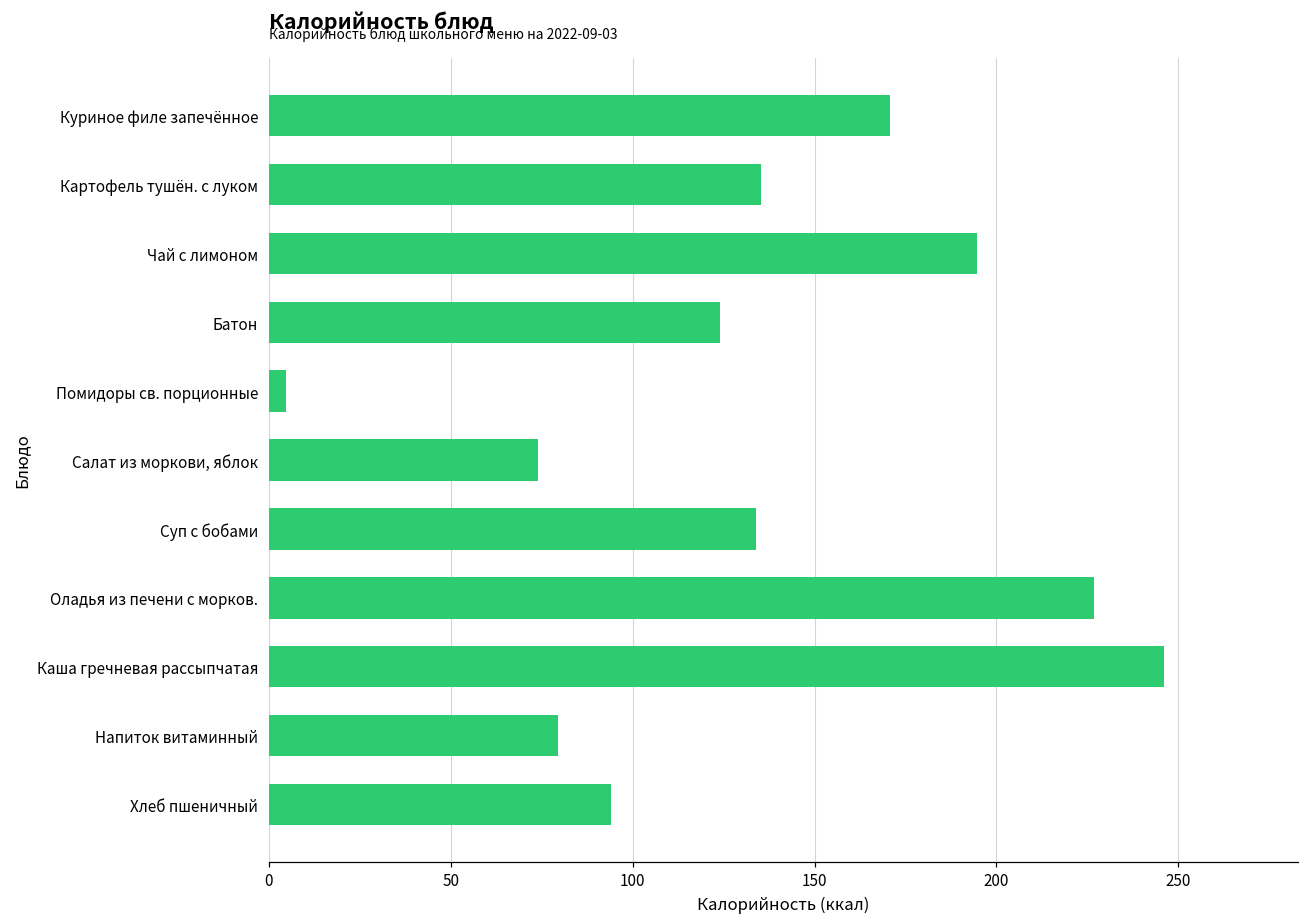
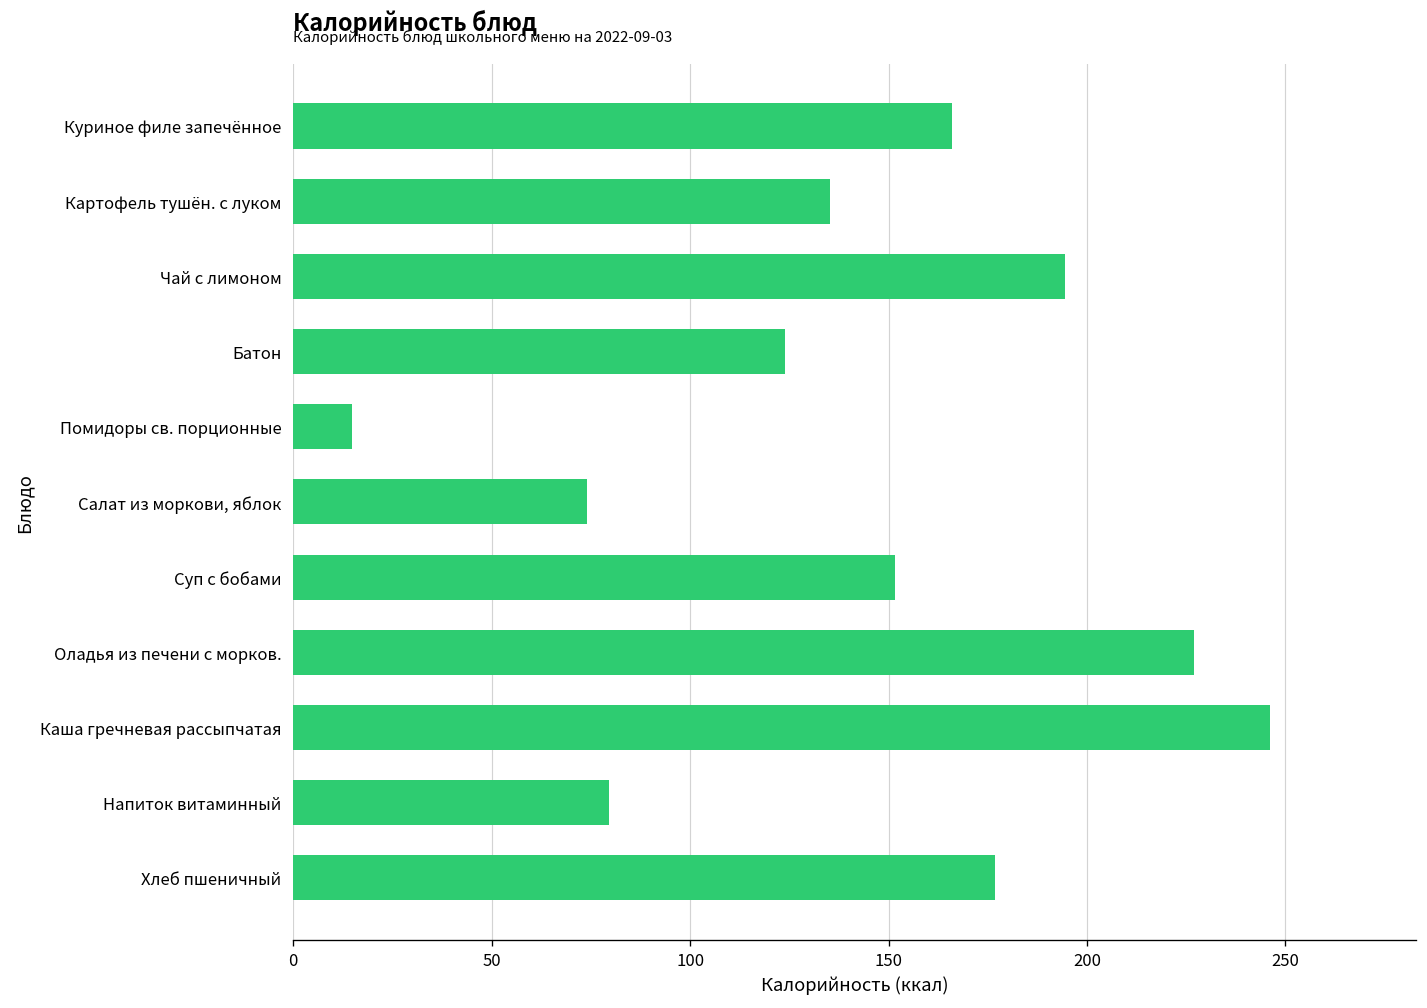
  {
-   "Куриное филе запечённое": 171,
+   "Куриное филе запечённое": 166,
    "Картофель тушён. с луком": 135,
    "Чай с лимоном": 195,
    "Батон": 124,
-   "Помидоры св. порционные": 5,
+   "Помидоры св. порционные": 15,
    "Салат из моркови, яблок": 74,
-   "Суп с бобами": 134,
+   "Суп с бобами": 152,
    "Оладья из печени с морков.": 227,
    "Каша гречневая рассыпчатая": 246,
    "Напиток витаминный": 79,
-   "Хлеб пшеничный": 94
+   "Хлеб пшеничный": 177
  }
